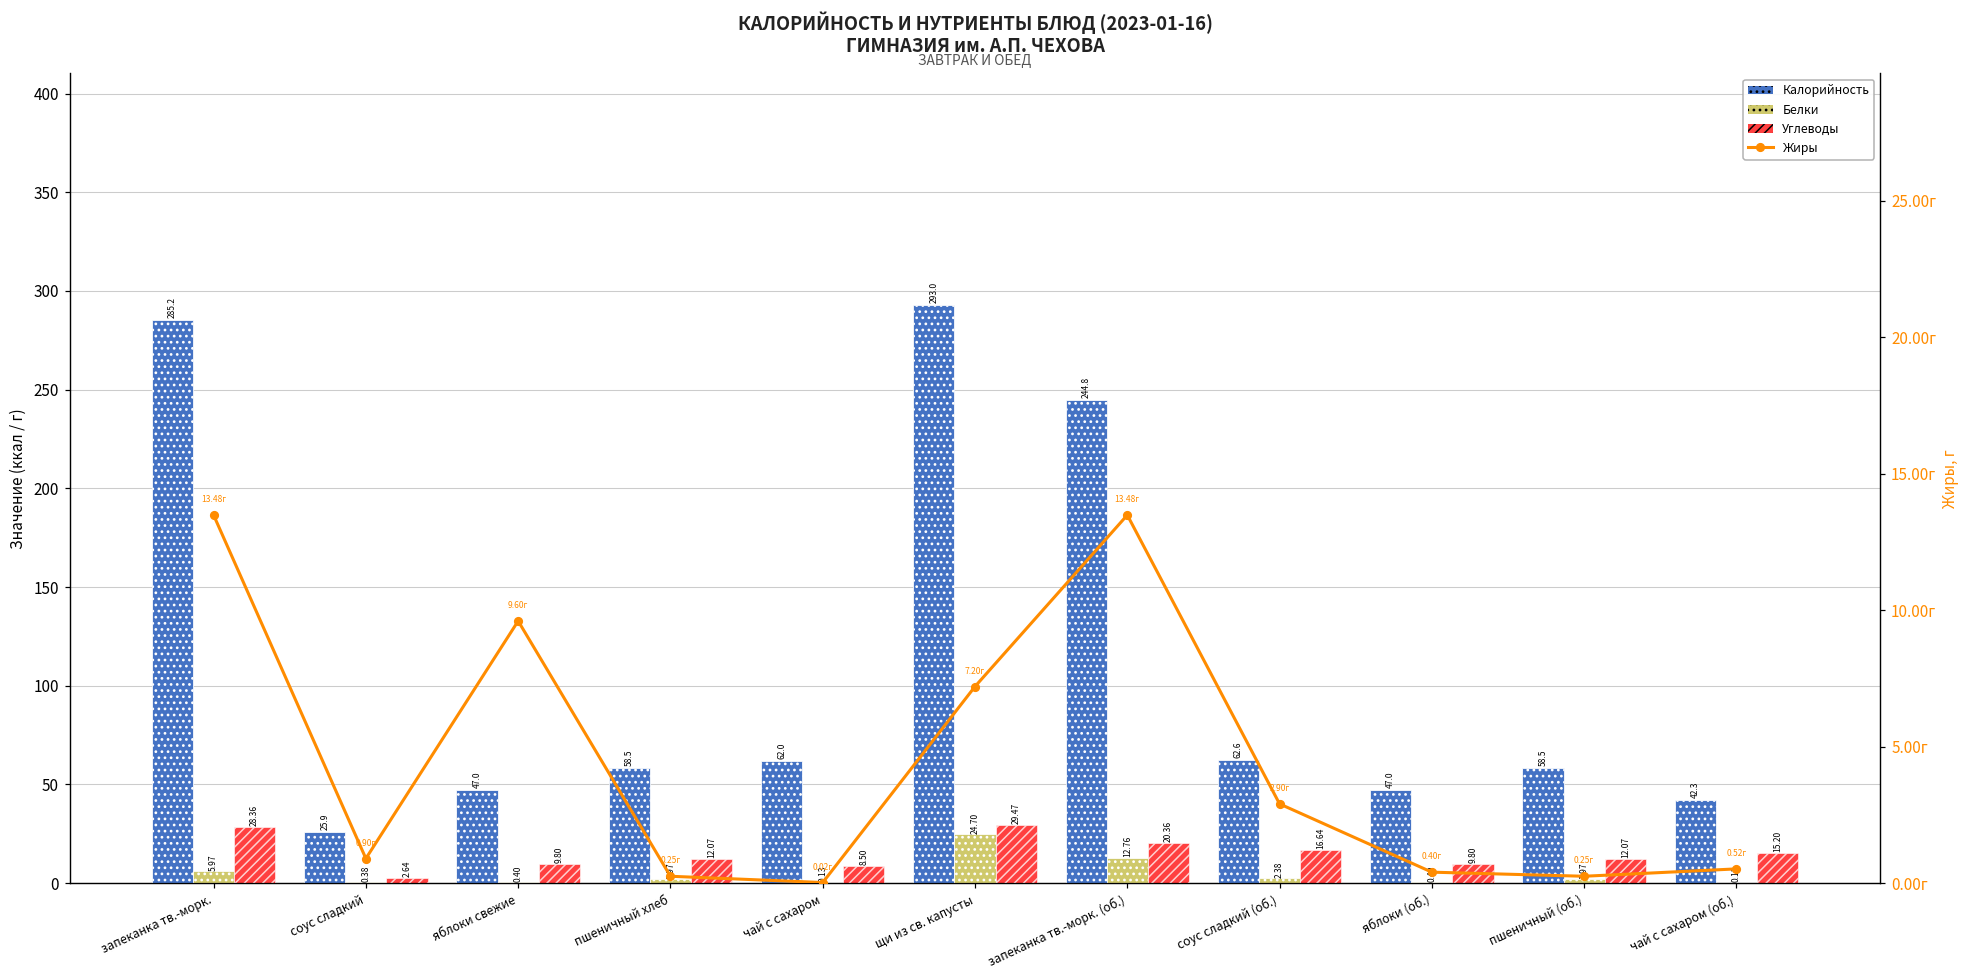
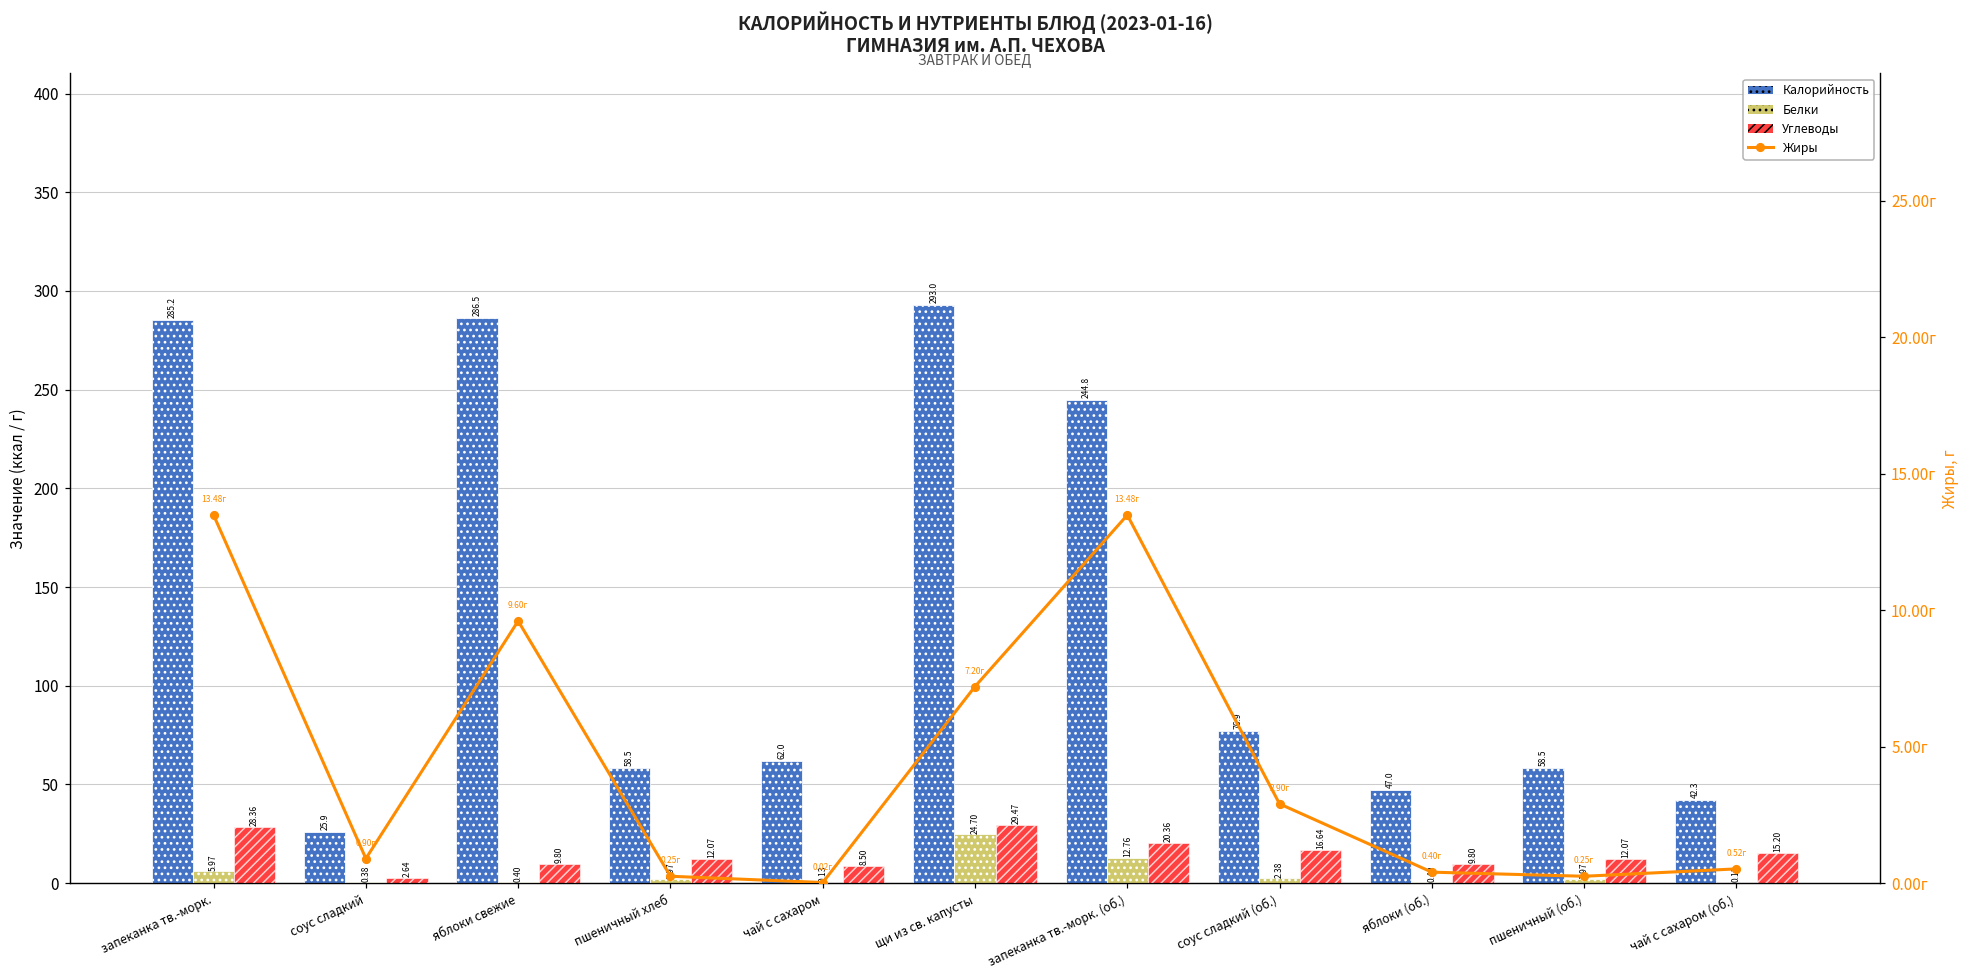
  {
    "Калорийность": {
      "запеканка тв.-морк.": "285.2",
      "соус сладкий": "25.9",
-     "яблоки свежие": "47.0",
+     "яблоки свежие": "286.5",
      "пшеничный хлеб": "58.5",
      "чай с сахаром": "62.0",
      "щи из св. капусты": "293.0",
      "запеканка тв.-морк. (об.)": "244.8",
-     "соус сладкий (об.)": "62.6",
+     "соус сладкий (об.)": "76.9",
      "яблоки (об.)": "47.0",
      "пшеничный (об.)": "58.5",
      "чай с сахаром (об.)": "42.3"
    },
    "Белки": {
      "запеканка тв.-морк.": "5.97",
      "соус сладкий": "0.38",
      "яблоки свежие": "0.40",
      "щи из св. капусты": "24.70",
      "запеканка тв.-морк. (об.)": "12.76",
      "соус сладкий (об.)": "2.38"
    },
    "Углеводы": {
      "запеканка тв.-морк.": "28.36",
      "соус сладкий": "2.64",
      "яблоки свежие": "9.80",
      "пшеничный хлеб": "12.07",
      "чай с сахаром": "8.50",
      "щи из св. капусты": "29.47",
      "запеканка тв.-морк. (об.)": "20.36",
      "соус сладкий (об.)": "16.64",
      "яблоки (об.)": "9.80",
      "пшеничный (об.)": "12.07",
      "чай с сахаром (об.)": "15.20"
    },
    "Жиры": {
      "запеканка тв.-морк.": "13.48г",
      "соус сладкий": "0.90г",
      "яблоки свежие": "9.60г",
      "пшеничный хлеб": "0.25г",
      "щи из св. капусты": "7.20г",
      "запеканка тв.-морк. (об.)": "13.48г",
      "соус сладкий (об.)": "2.90г",
      "яблоки (об.)": "0.40",
      "пшеничный (об.)": "0.25г",
      "чай с сахаром (об.)": "0.52г"
    }
  }
